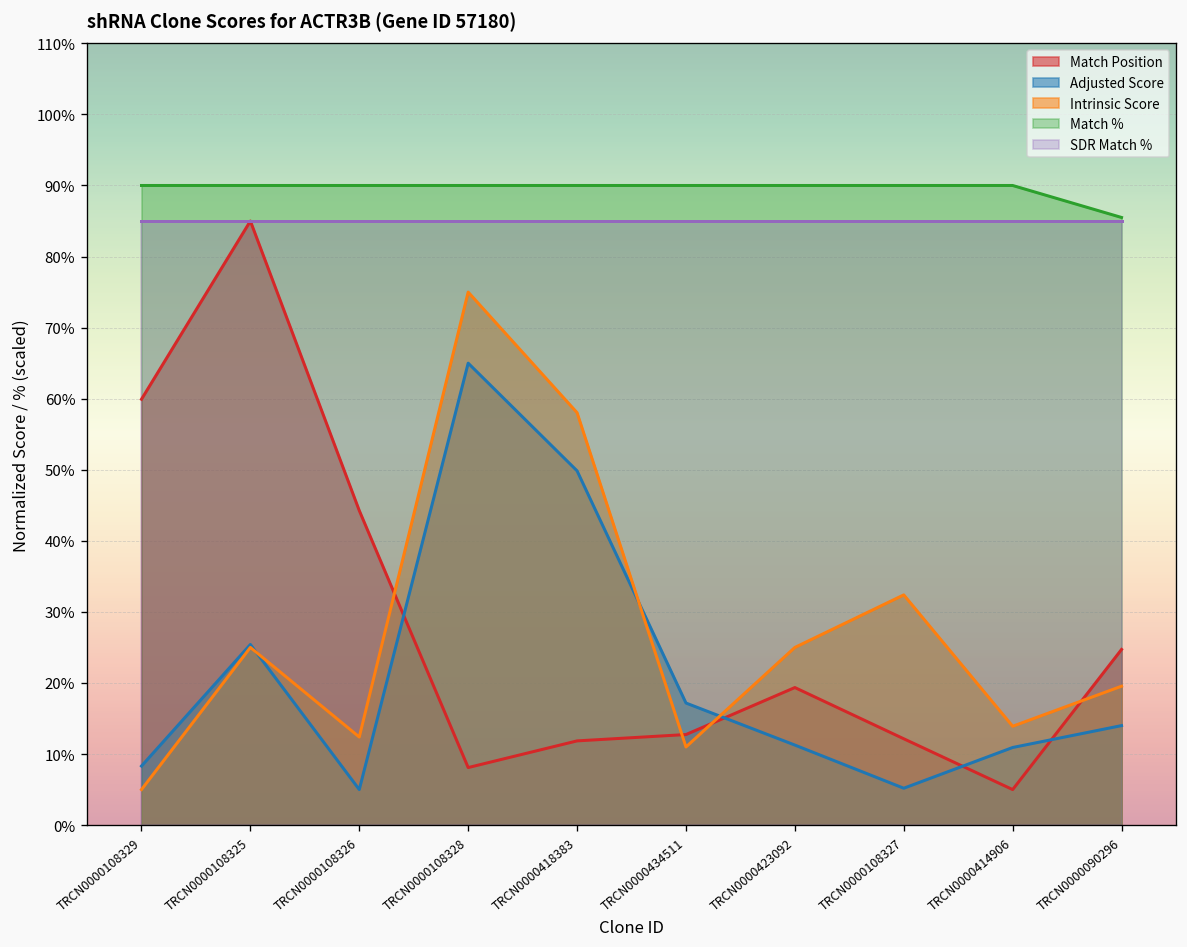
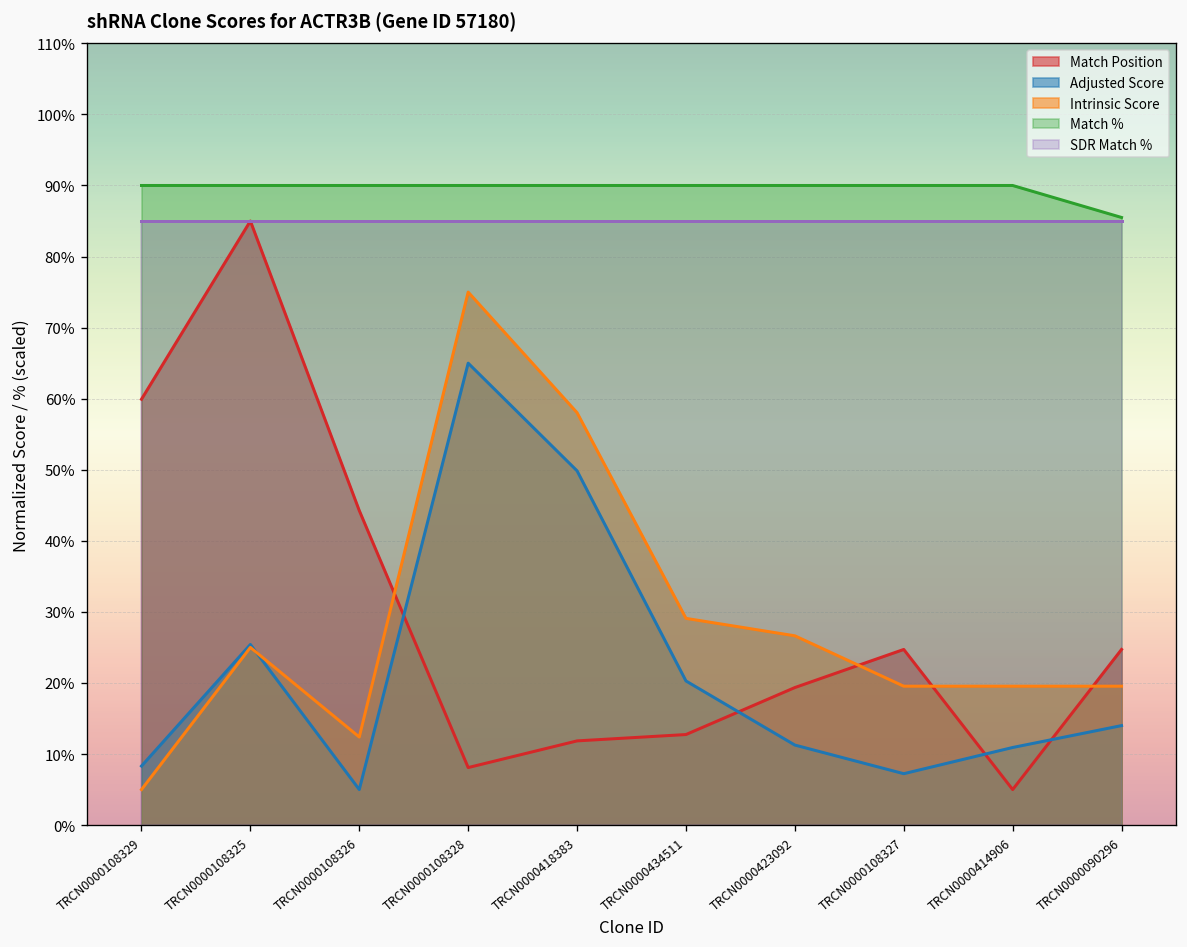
  {
    "Match Position": {
      "TRCN0000108329": "60%",
      "TRCN0000108326": "44%",
      "TRCN0000108328": "8%",
      "TRCN0000418383": "12%",
      "TRCN0000434511": "13%",
      "TRCN0000423092": "19%",
-     "TRCN0000108327": "12%",
+     "TRCN0000108327": "25%",
      "TRCN0000414906": "5%",
      "TRCN0000090296": "25%"
    },
    "Adjusted Score": {
      "TRCN0000108329": "8%",
      "TRCN0000108326": "5%",
      "TRCN0000108328": "65%",
      "TRCN0000418383": "50%",
-     "TRCN0000434511": "17%",
+     "TRCN0000434511": "20%",
      "TRCN0000423092": "11%",
-     "TRCN0000108327": "5%",
+     "TRCN0000108327": "7%",
      "TRCN0000414906": "11%",
      "TRCN0000090296": "14%"
    },
    "Intrinsic Score": {
      "TRCN0000108329": "5%",
      "TRCN0000108326": "12%",
      "TRCN0000108328": "75%",
      "TRCN0000418383": "58%",
-     "TRCN0000434511": "11%",
-     "TRCN0000423092": "25%",
-     "TRCN0000108327": "32%",
-     "TRCN0000414906": "14%",
+     "TRCN0000434511": "29%",
+     "TRCN0000423092": "27%",
+     "TRCN0000108327": "20%",
+     "TRCN0000414906": "20%",
      "TRCN0000090296": "20%"
    },
    "Match %": {
      "TRCN0000108329": "90%",
      "TRCN0000108325": "90%",
      "TRCN0000108326": "90%",
      "TRCN0000108328": "90%",
      "TRCN0000418383": "90%",
      "TRCN0000434511": "90%",
      "TRCN0000423092": "90%",
      "TRCN0000108327": "90%",
      "TRCN0000414906": "90%",
      "TRCN0000090296": "86%"
    },
    "SDR Match %": {
      "TRCN0000108329": "85%",
      "TRCN0000108326": "85%",
      "TRCN0000108328": "85%",
      "TRCN0000418383": "85%",
      "TRCN0000434511": "85%",
      "TRCN0000423092": "85%",
      "TRCN0000108327": "85%",
      "TRCN0000414906": "85%",
      "TRCN0000090296": "85%"
    }
  }
